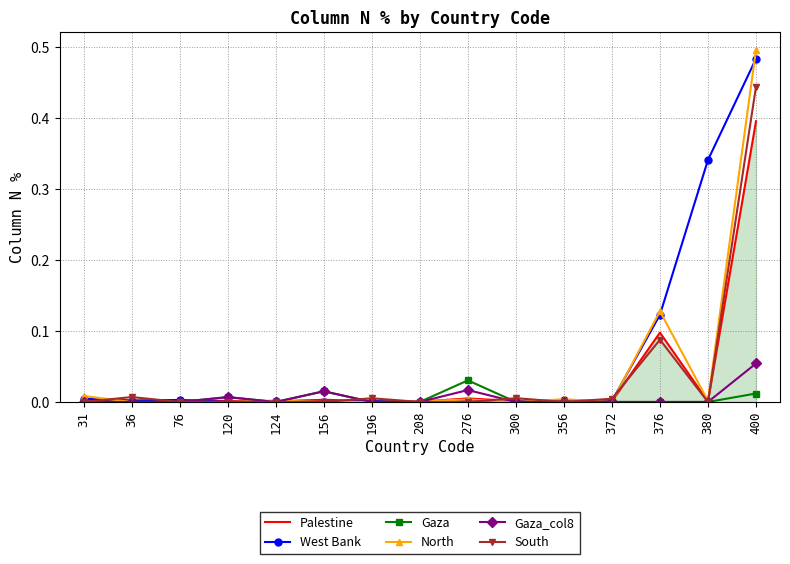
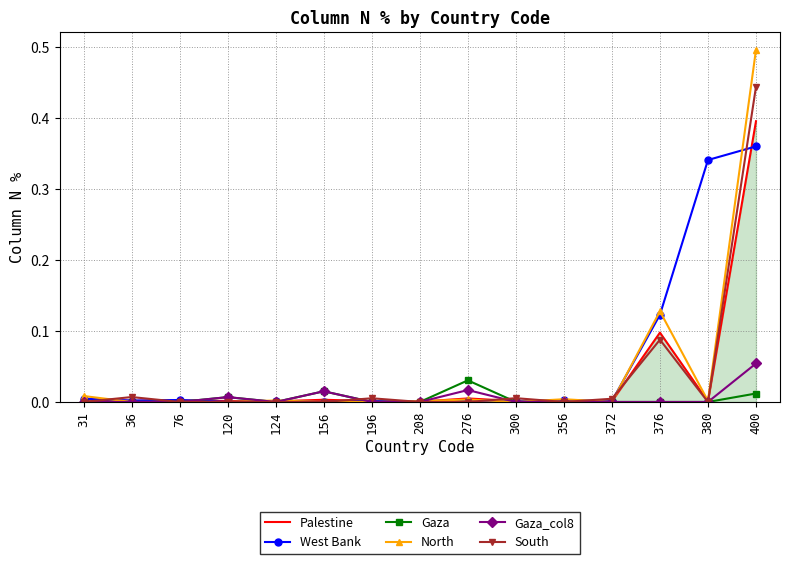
  {
    "Palestine": {
      "376": 0.10,
      "400": 0.40
    },
    "West Bank": {
      "376": 0.12,
      "380": 0.34,
-     "400": 0.48
+     "400": 0.36
    },
    "Gaza": {
      "276": 0.03,
      "400": 0.01
    },
    "North": {
      "31": 0.01,
      "376": 0.13,
      "400": 0.50
    },
    "Gaza_col8": {
      "276": 0.02,
      "400": 0.05
    },
    "South": {
      "36": 0.01,
      "196": 0.01,
      "300": 0.01,
      "376": 0.09,
      "400": 0.44
    }
  }
